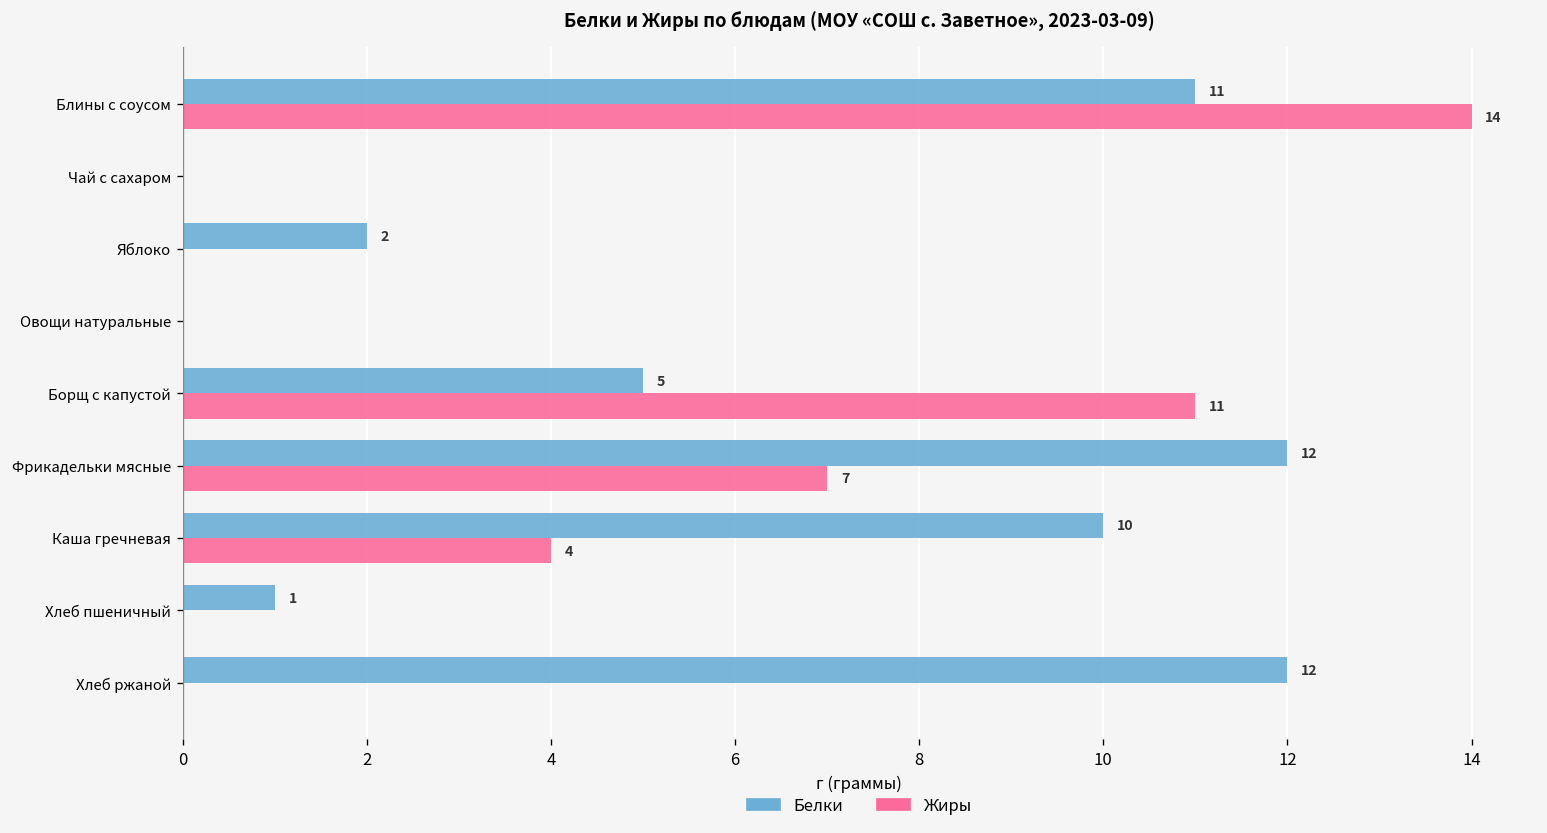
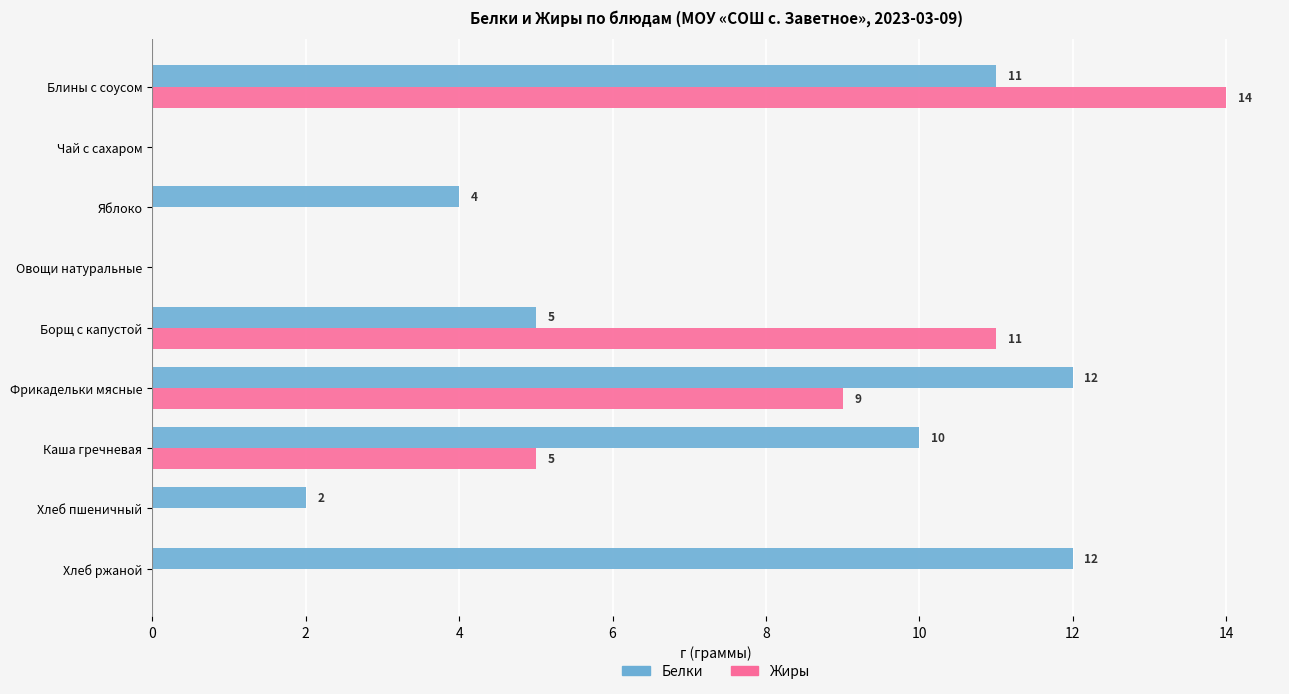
  {
    "Белки": {
      "Блины с соусом": 11,
-     "Яблоко": 2,
+     "Яблоко": 4,
      "Борщ с капустой": 5,
      "Фрикадельки мясные": 12,
      "Каша гречневая": 10,
-     "Хлеб пшеничный": 1,
+     "Хлеб пшеничный": 2,
      "Хлеб ржаной": 12
    },
    "Жиры": {
      "Блины с соусом": 14,
      "Борщ с капустой": 11,
-     "Фрикадельки мясные": 7,
-     "Каша гречневая": 4
+     "Фрикадельки мясные": 9,
+     "Каша гречневая": 5
    }
  }
